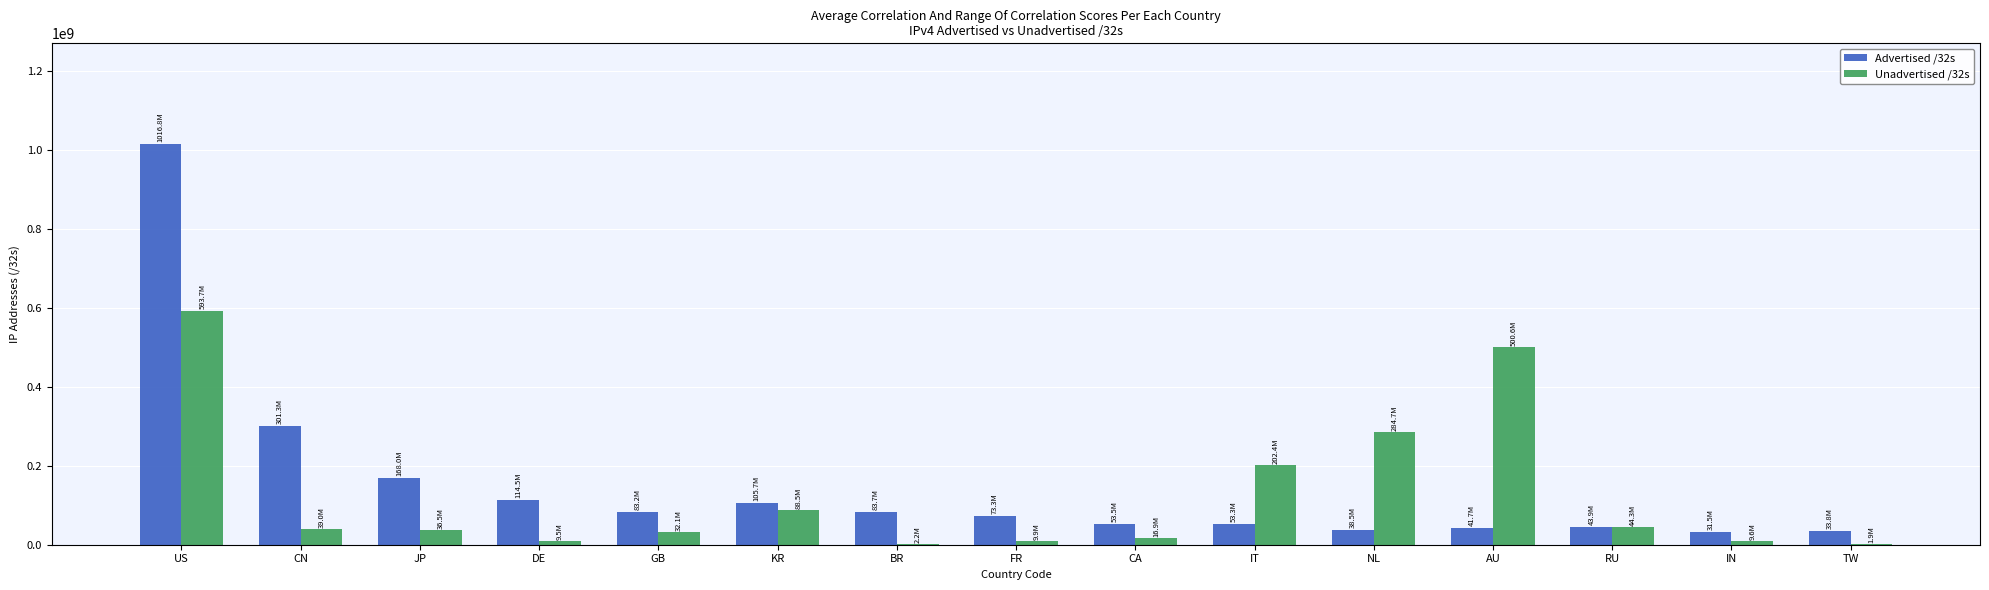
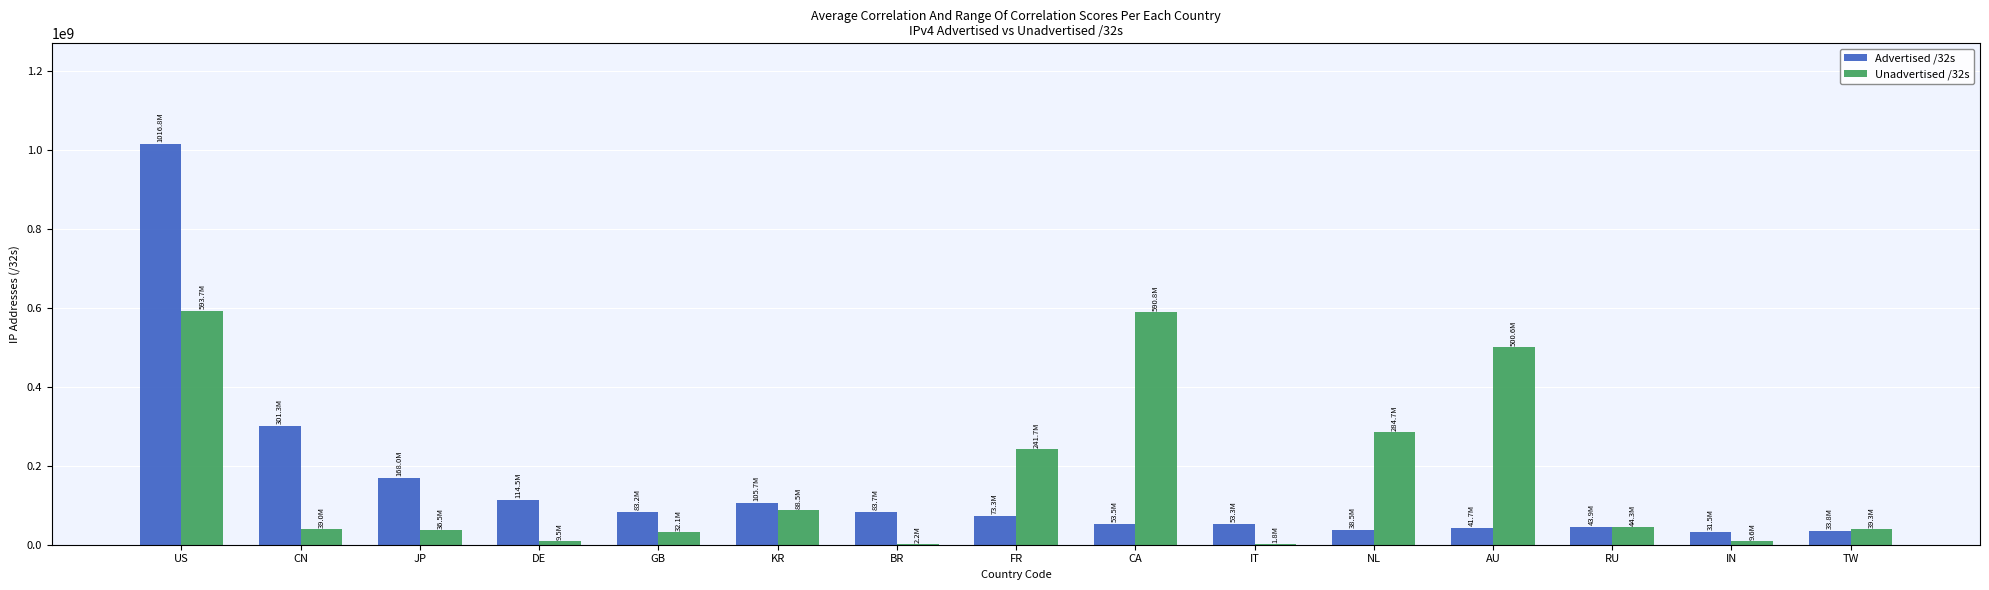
  {
    "Advertised /32s": {
      "US": "1016.8M",
      "CN": "301.3M",
      "JP": "168.0M",
      "DE": "114.5M",
      "GB": "83.2M",
      "KR": "105.7M",
      "BR": "83.7M",
      "FR": "73.3M",
      "CA": "53.5M",
      "IT": "53.3M",
      "NL": "38.5M",
      "AU": "41.7M",
      "RU": "43.9M",
      "IN": "31.5M",
      "TW": "33.8M"
    },
    "Unadvertised /32s": {
      "US": "593.7M",
      "CN": "39.0M",
      "JP": "36.5M",
      "DE": "9.5M",
      "GB": "32.1M",
      "KR": "88.5M",
      "BR": "2.2M",
-     "FR": "9.9M",
-     "CA": "16.9M",
-     "IT": "202.4M",
+     "FR": "241.7M",
+     "CA": "590.8M",
+     "IT": "1.8M",
      "NL": "284.7M",
      "AU": "500.6M",
      "RU": "44.3M",
      "IN": "9.6M",
-     "TW": "1.9M"
+     "TW": "39.3M"
    }
  }
